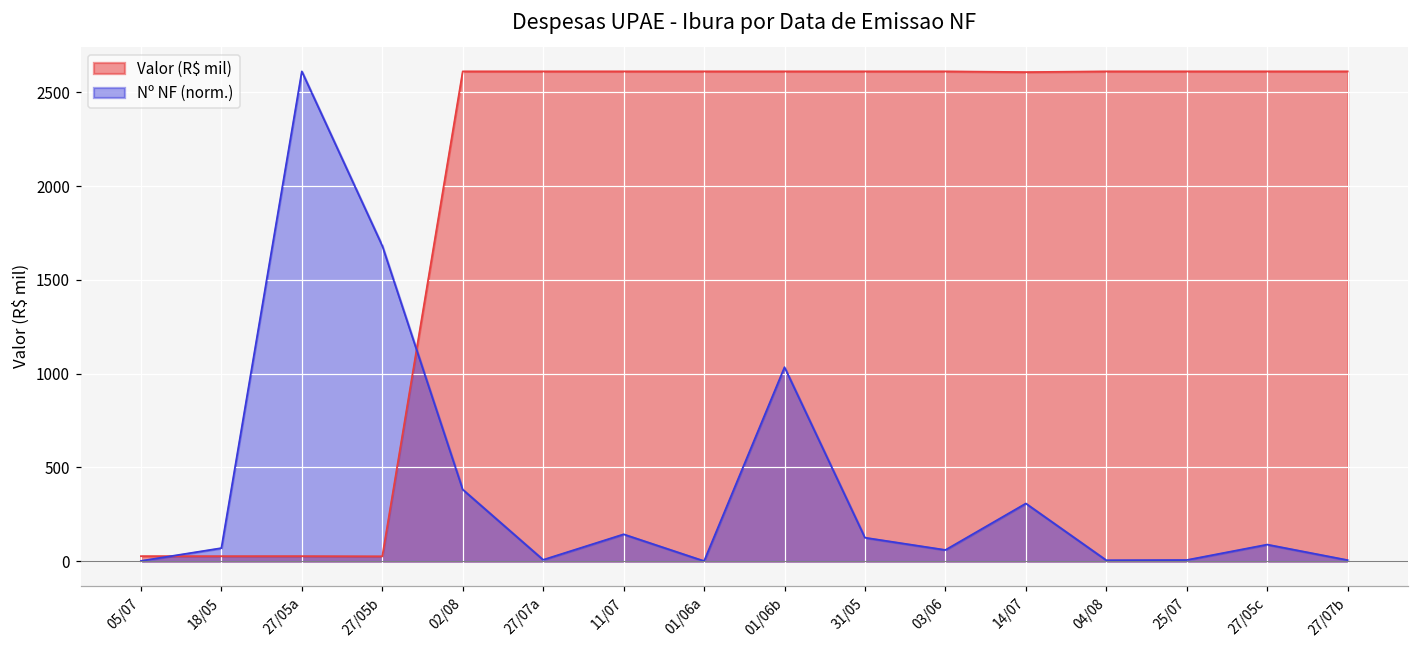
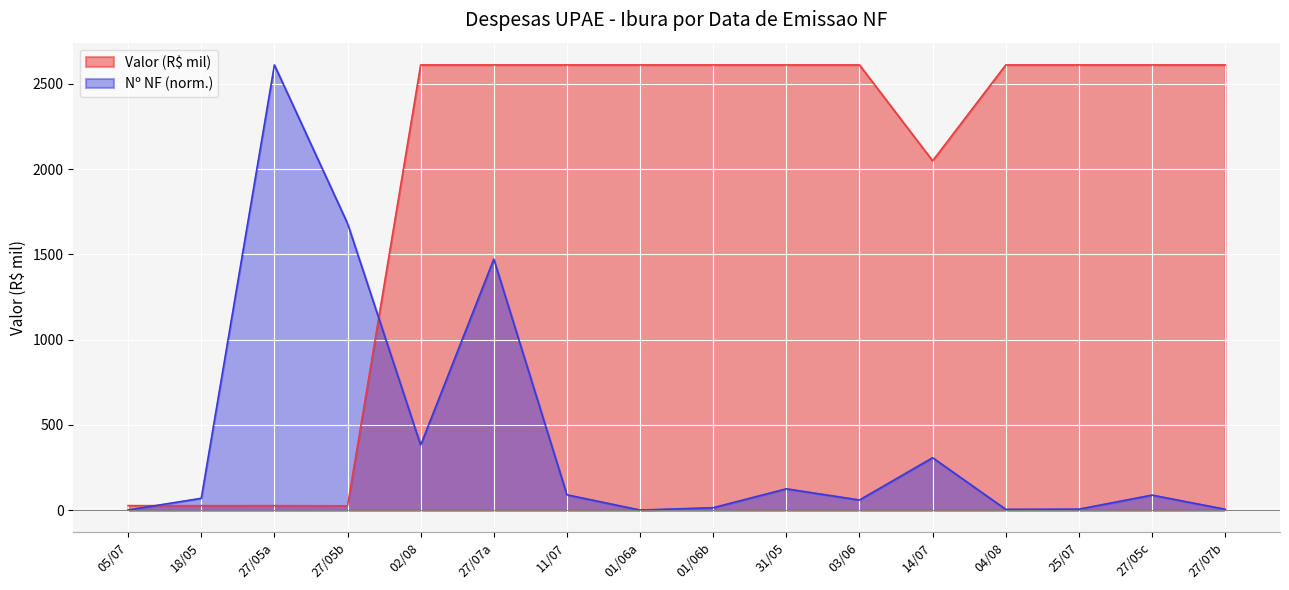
  {
    "Valor (R$ mil)": {
      "05/07": 30,
      "18/05": 30,
      "27/05a": 30,
      "27/05b": 30,
      "02/08": 2610,
      "27/07a": 2610,
      "11/07": 2610,
      "01/06a": 2610,
      "01/06b": 2610,
      "31/05": 2610,
      "03/06": 2610,
-     "14/07": 2610,
+     "14/07": 2050,
      "04/08": 2610,
      "25/07": 2610,
      "27/05c": 2610,
      "27/07b": 2610
    },
    "Nº NF (norm.)": {
      "05/07": 0,
      "18/05": 70,
      "27/05a": 2610,
      "27/05b": 1680,
      "02/08": 380,
-     "27/07a": 10,
-     "11/07": 140,
+     "27/07a": 1470,
+     "11/07": 90,
      "01/06a": 0,
-     "01/06b": 1030,
+     "01/06b": 10,
      "31/05": 130,
      "03/06": 60,
      "14/07": 310,
      "04/08": 0,
      "25/07": 10,
      "27/05c": 90,
      "27/07b": 10
    }
  }
